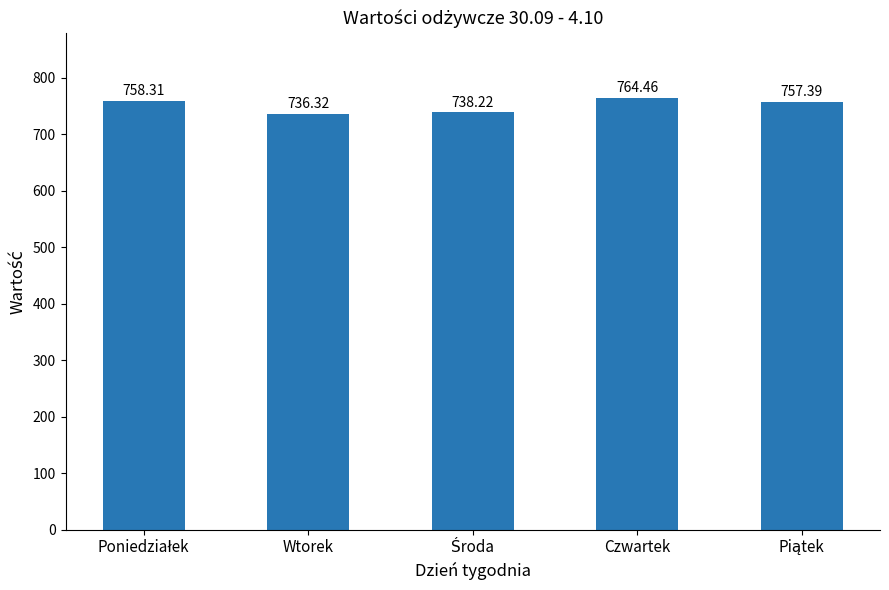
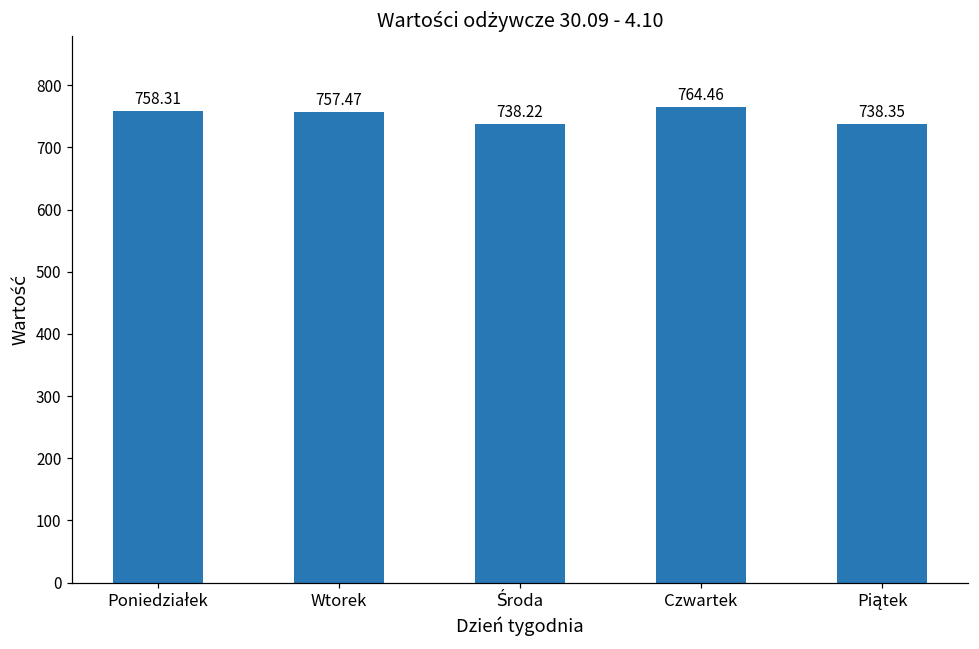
  {
    "Poniedziałek": 758.31,
-   "Wtorek": 736.32,
+   "Wtorek": 757.47,
    "Środa": 738.22,
    "Czwartek": 764.46,
-   "Piątek": 757.39
+   "Piątek": 738.35
  }
